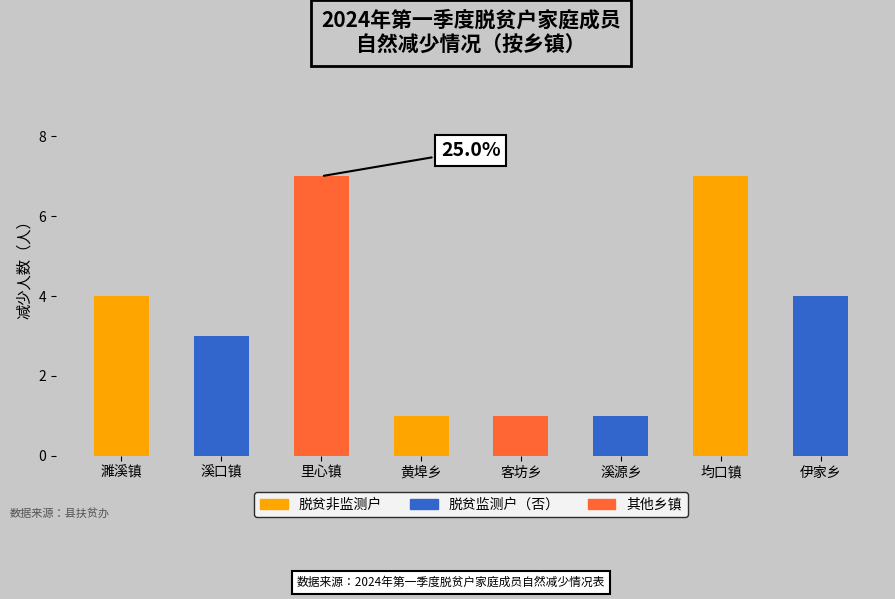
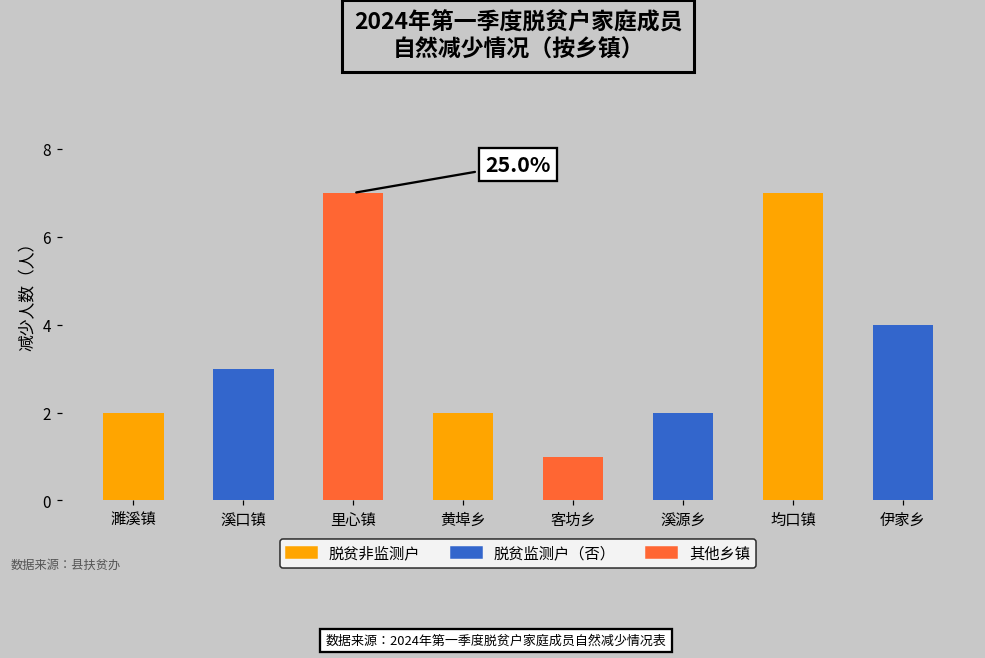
  {
-   "濉溪镇": 4,
+   "濉溪镇": 2,
    "溪口镇": 3,
-   "黄埠乡": 1,
+   "黄埠乡": 2,
    "客坊乡": 1,
-   "溪源乡": 1,
+   "溪源乡": 2,
    "均口镇": 7,
    "伊家乡": 4
  }
